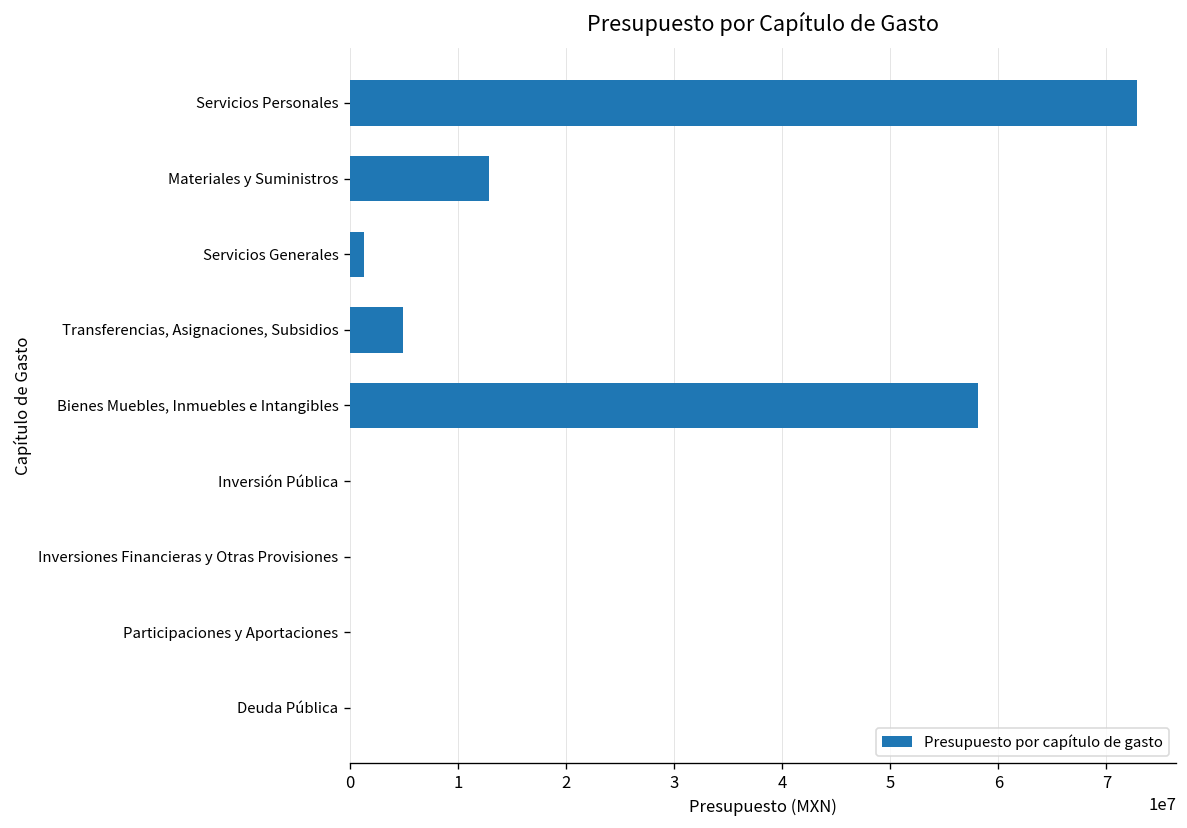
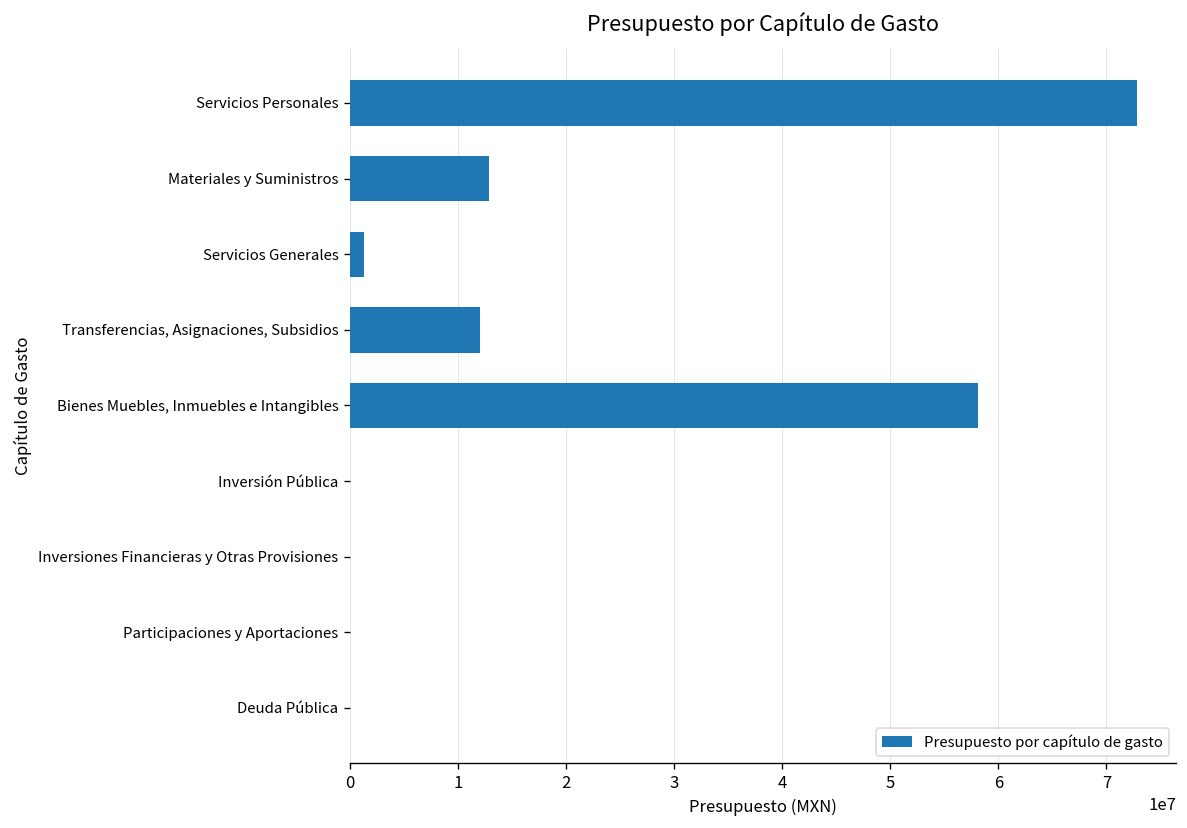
  {
    "Servicios Personales": 73000000,
    "Materiales y Suministros": 13000000,
    "Servicios Generales": 1000000,
-   "Transferencias, Asignaciones, Subsidios": 5000000,
+   "Transferencias, Asignaciones, Subsidios": 12000000,
    "Bienes Muebles, Inmuebles e Intangibles": 58000000,
    "Inversión Pública": 0,
    "Inversiones Financieras y Otras Provisiones": 0,
    "Participaciones y Aportaciones": 0,
    "Deuda Pública": 0
  }
